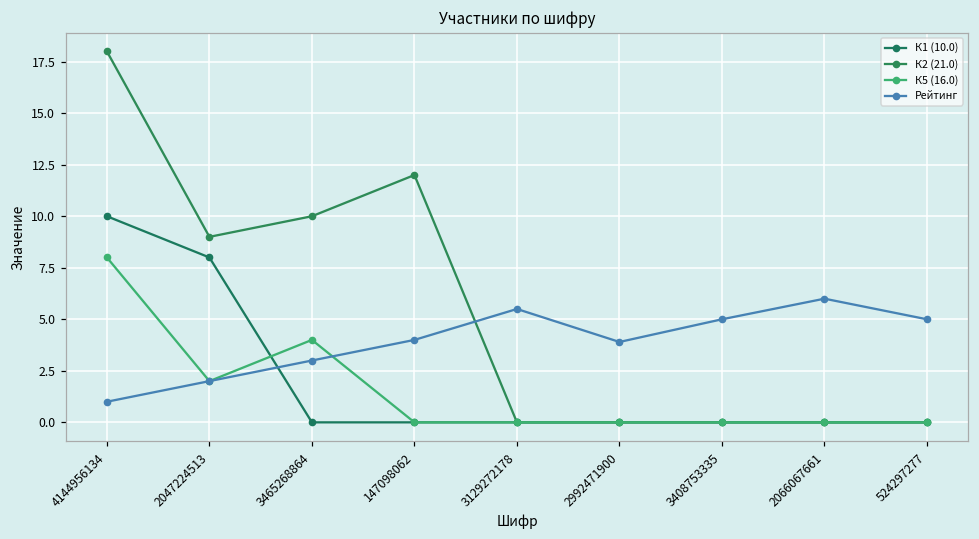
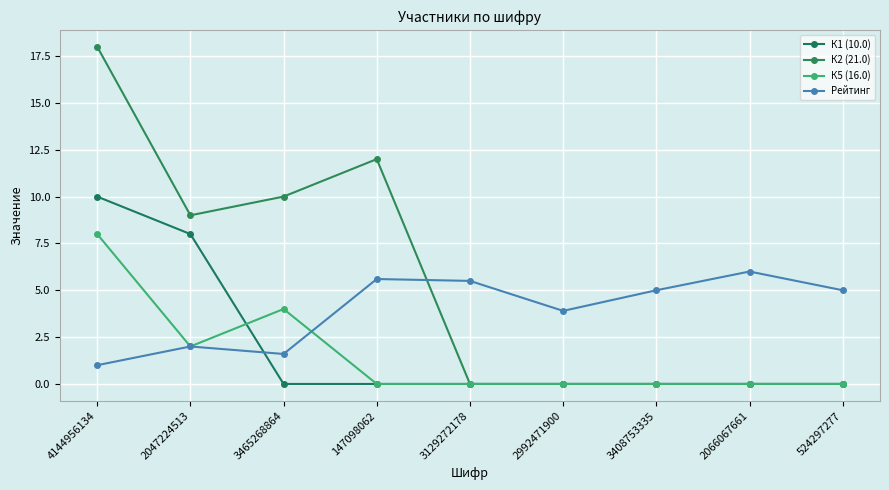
  {
    "Рейтинг": {
      "4144956134": 1.0,
-     "3465268864": 3.0,
-     "147098062": 4.0,
+     "3465268864": 1.6,
+     "147098062": 5.6,
      "3129272178": 5.5,
      "2992471900": 3.9,
      "3408753335": 5.0,
      "2066067661": 6.0,
      "524297277": 5.0
    }
  }
